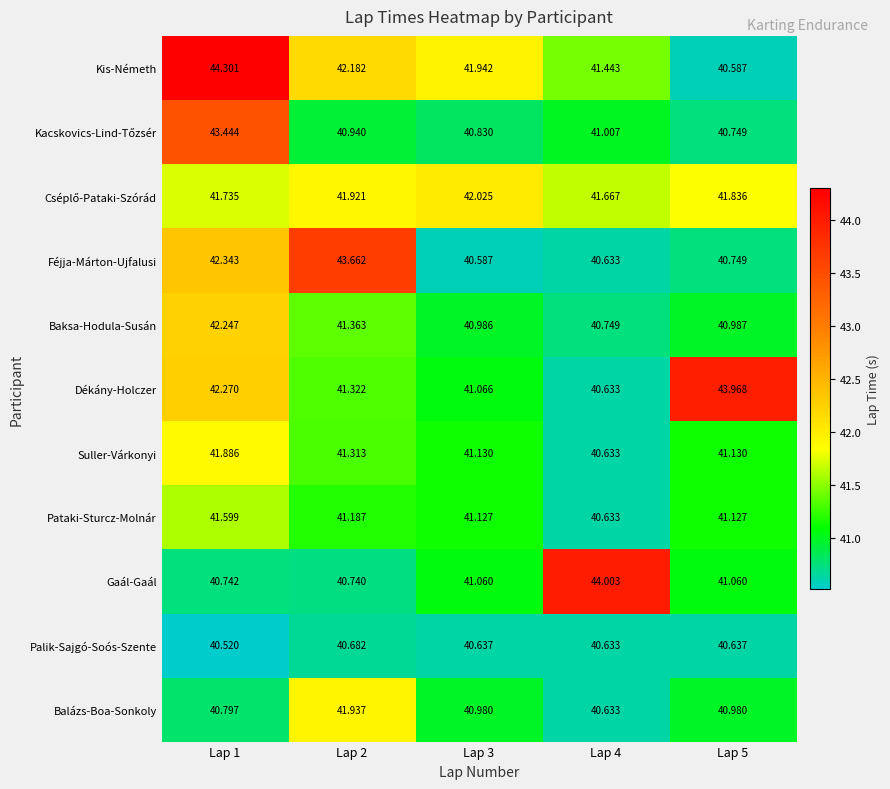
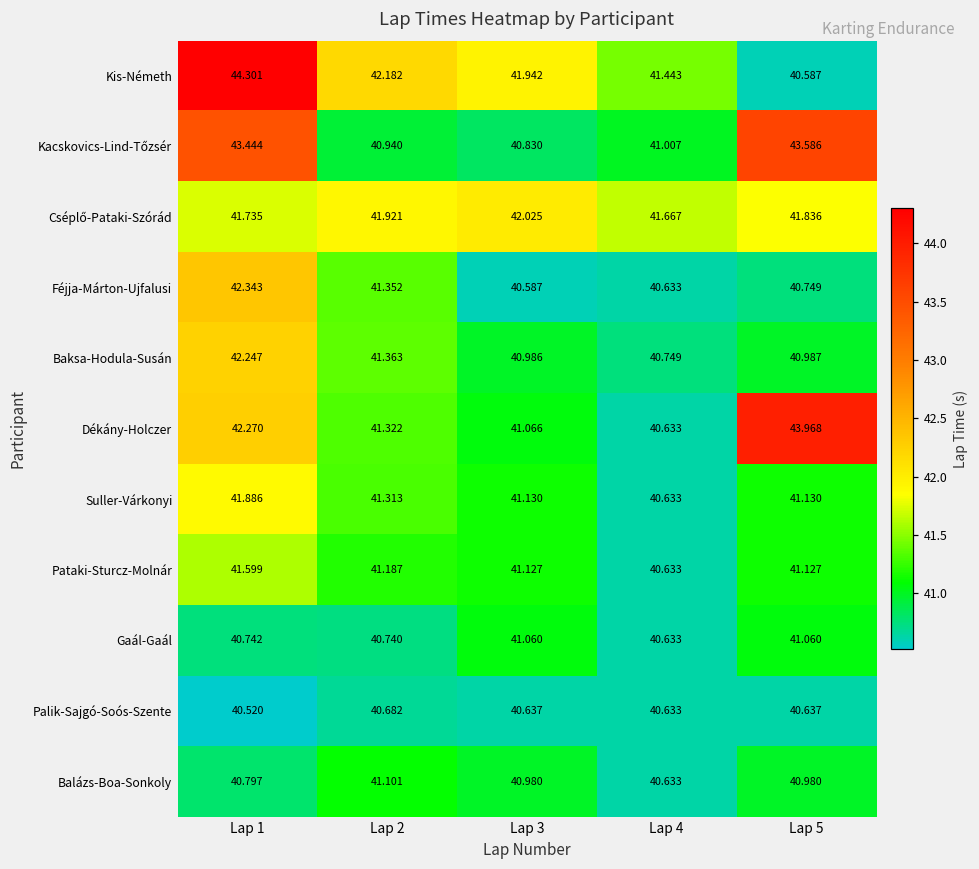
  {
    "Kis-Németh": {
      "Lap 1": 44.301,
      "Lap 2": 42.182,
      "Lap 3": 41.942,
      "Lap 4": 41.443,
      "Lap 5": 40.587
    },
    "Kacskovics-Lind-Tőzsér": {
      "Lap 1": 43.444,
      "Lap 2": 40.940,
      "Lap 3": 40.830,
      "Lap 4": 41.007,
-     "Lap 5": 40.749
+     "Lap 5": 43.586
    },
    "Cséplő-Pataki-Szórád": {
      "Lap 1": 41.735,
      "Lap 2": 41.921,
      "Lap 3": 42.025,
      "Lap 4": 41.667,
      "Lap 5": 41.836
    },
    "Féjja-Márton-Ujfalusi": {
      "Lap 1": 42.343,
-     "Lap 2": 43.662,
+     "Lap 2": 41.352,
      "Lap 3": 40.587,
      "Lap 4": 40.633,
      "Lap 5": 40.749
    },
    "Baksa-Hodula-Susán": {
      "Lap 1": 42.247,
      "Lap 2": 41.363,
      "Lap 3": 40.986,
      "Lap 4": 40.749,
      "Lap 5": 40.987
    },
    "Dékány-Holczer": {
      "Lap 1": 42.270,
      "Lap 2": 41.322,
      "Lap 3": 41.066,
      "Lap 4": 40.633,
      "Lap 5": 43.968
    },
    "Suller-Várkonyi": {
      "Lap 1": 41.886,
      "Lap 2": 41.313,
      "Lap 3": 41.130,
      "Lap 4": 40.633,
      "Lap 5": 41.130
    },
    "Pataki-Sturcz-Molnár": {
      "Lap 1": 41.599,
      "Lap 2": 41.187,
      "Lap 3": 41.127,
      "Lap 4": 40.633,
      "Lap 5": 41.127
    },
    "Gaál-Gaál": {
      "Lap 1": 40.742,
      "Lap 2": 40.740,
      "Lap 3": 41.060,
-     "Lap 4": 44.003,
+     "Lap 4": 40.633,
      "Lap 5": 41.060
    },
    "Palik-Sajgó-Soós-Szente": {
      "Lap 1": 40.520,
      "Lap 2": 40.682,
      "Lap 3": 40.637,
      "Lap 4": 40.633,
      "Lap 5": 40.637
    },
    "Balázs-Boa-Sonkoly": {
      "Lap 1": 40.797,
-     "Lap 2": 41.937,
+     "Lap 2": 41.101,
      "Lap 3": 40.980,
      "Lap 4": 40.633,
      "Lap 5": 40.980
    }
  }
